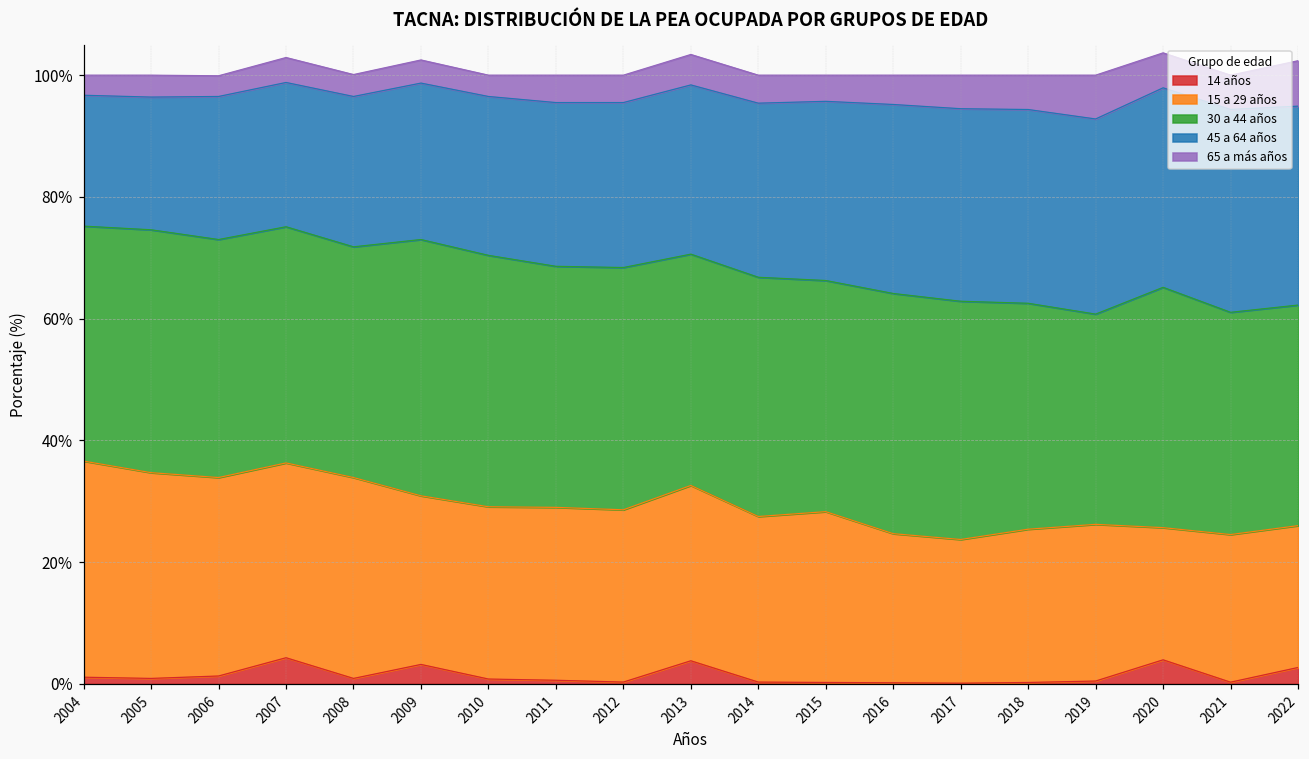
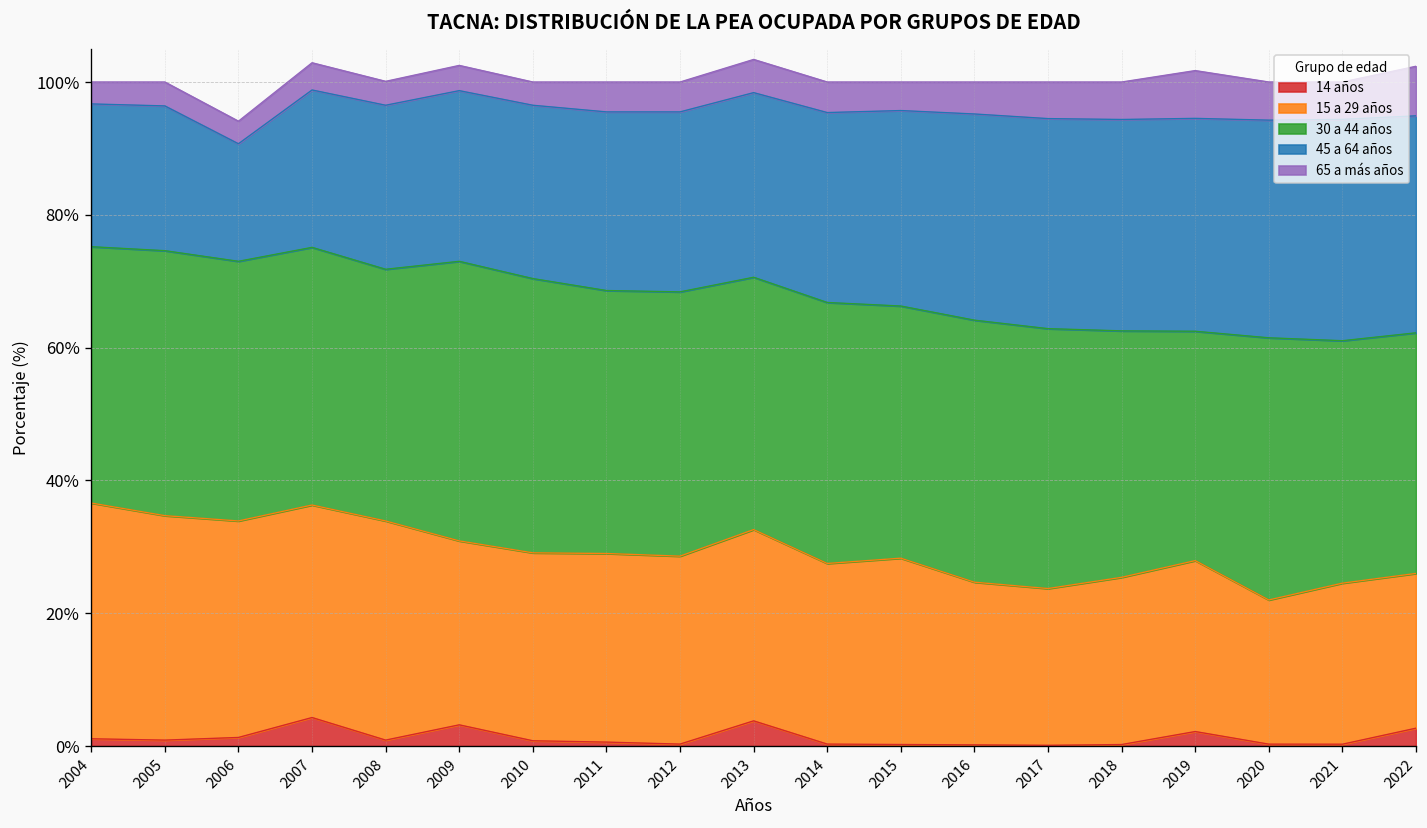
  {
    "14 años": {
      "2004": "1%",
      "2005": "1%",
      "2006": "1%",
      "2007": "4%",
      "2008": "1%",
      "2009": "3%",
      "2010": "1%",
      "2011": "1%",
      "2012": "0%",
      "2013": "4%",
      "2014": "0%",
      "2015": "0%",
      "2016": "0%",
      "2017": "0%",
      "2018": "0%",
-     "2019": "0%",
-     "2020": "4%",
+     "2019": "2%",
+     "2020": "0%",
      "2021": "0%",
      "2022": "3%"
    },
    "15 a 29 años": {
      "2004": "36%",
      "2005": "34%",
      "2006": "33%",
      "2007": "32%",
      "2008": "33%",
      "2009": "28%",
      "2010": "28%",
      "2011": "28%",
      "2012": "28%",
      "2013": "29%",
      "2014": "27%",
      "2015": "28%",
      "2016": "24%",
      "2017": "24%",
      "2018": "25%",
      "2019": "26%",
      "2020": "22%",
      "2021": "24%",
      "2022": "23%"
    },
    "30 a 44 años": {
      "2004": "39%",
      "2005": "40%",
      "2006": "39%",
      "2007": "39%",
      "2008": "38%",
      "2009": "42%",
      "2010": "41%",
      "2011": "40%",
      "2012": "40%",
      "2013": "38%",
      "2014": "39%",
      "2015": "38%",
      "2016": "39%",
      "2017": "39%",
      "2018": "37%",
      "2019": "35%",
      "2020": "39%",
      "2021": "37%",
      "2022": "36%"
    },
    "45 a 64 años": {
      "2004": "22%",
      "2005": "22%",
-     "2006": "24%",
+     "2006": "18%",
      "2007": "24%",
      "2008": "25%",
      "2009": "26%",
      "2010": "26%",
      "2011": "27%",
      "2012": "27%",
      "2013": "28%",
      "2014": "29%",
      "2015": "29%",
      "2016": "31%",
      "2017": "32%",
      "2018": "32%",
      "2019": "32%",
      "2020": "33%",
      "2022": "33%"
    },
    "65 a más años": {
      "2004": "3%",
      "2005": "4%",
      "2006": "3%",
      "2007": "4%",
      "2008": "4%",
      "2009": "4%",
      "2010": "4%",
      "2011": "5%",
      "2012": "5%",
      "2013": "5%",
      "2014": "5%",
      "2015": "4%",
      "2016": "5%",
      "2017": "6%",
      "2018": "6%",
      "2019": "7%",
      "2020": "6%",
      "2022": "7%"
    }
  }
